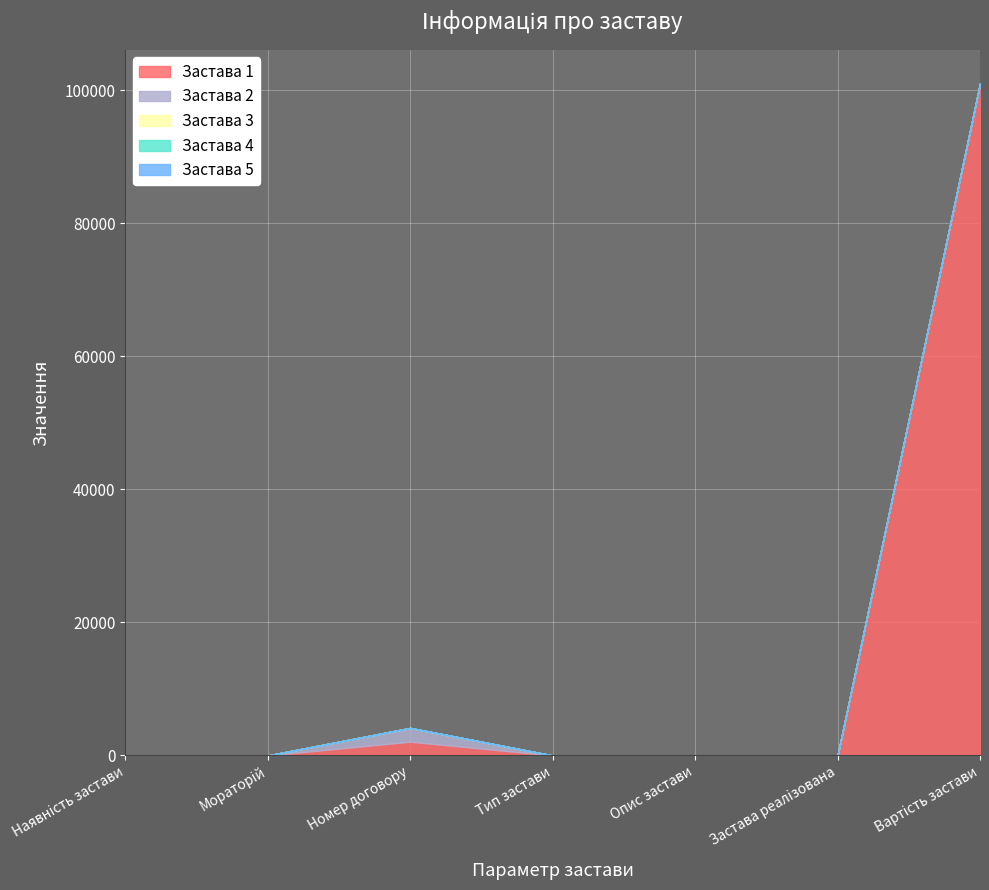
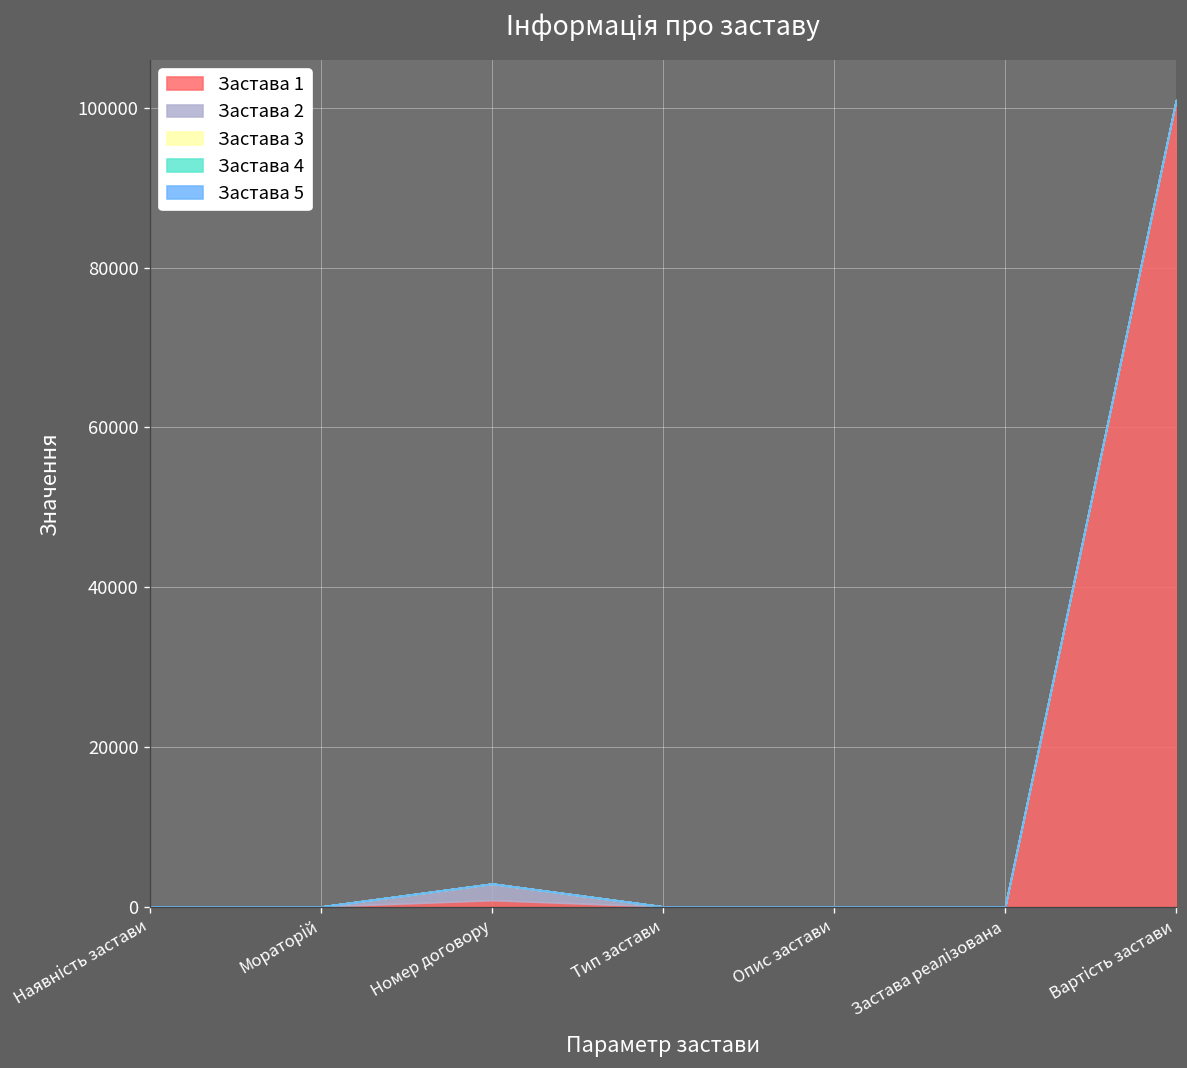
  {
    "Застава 1": {
-     "Номер договору": 2000
+     "Номер договору": 1000
    }
  }
